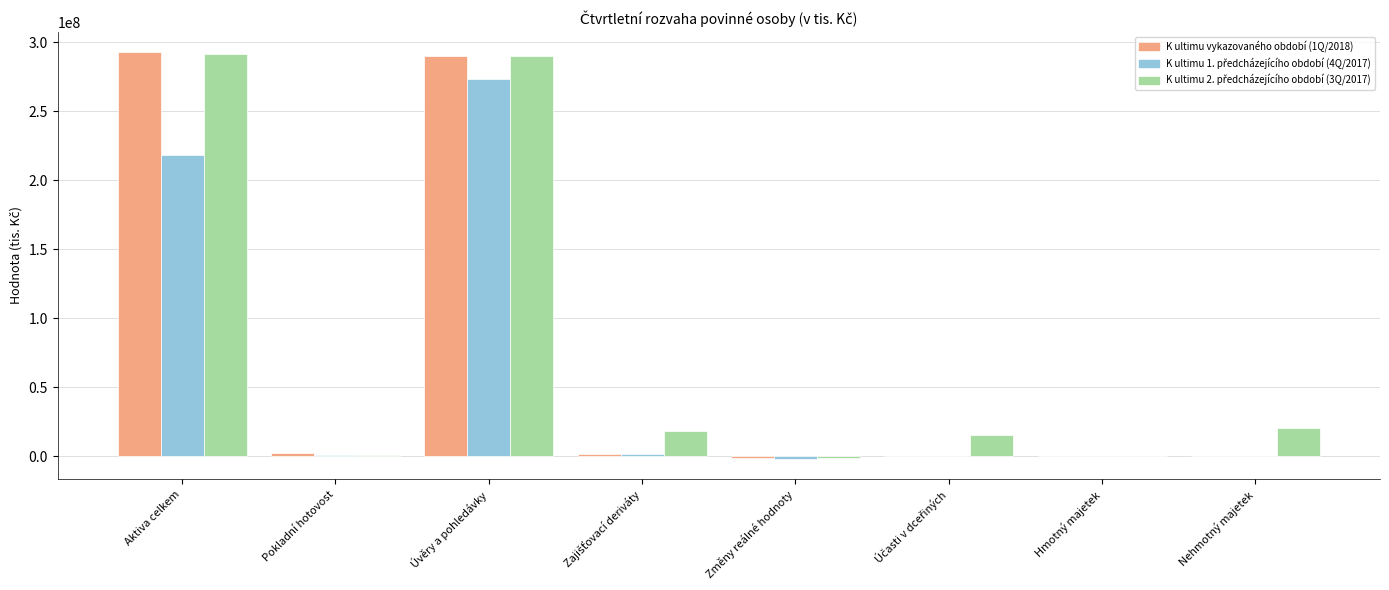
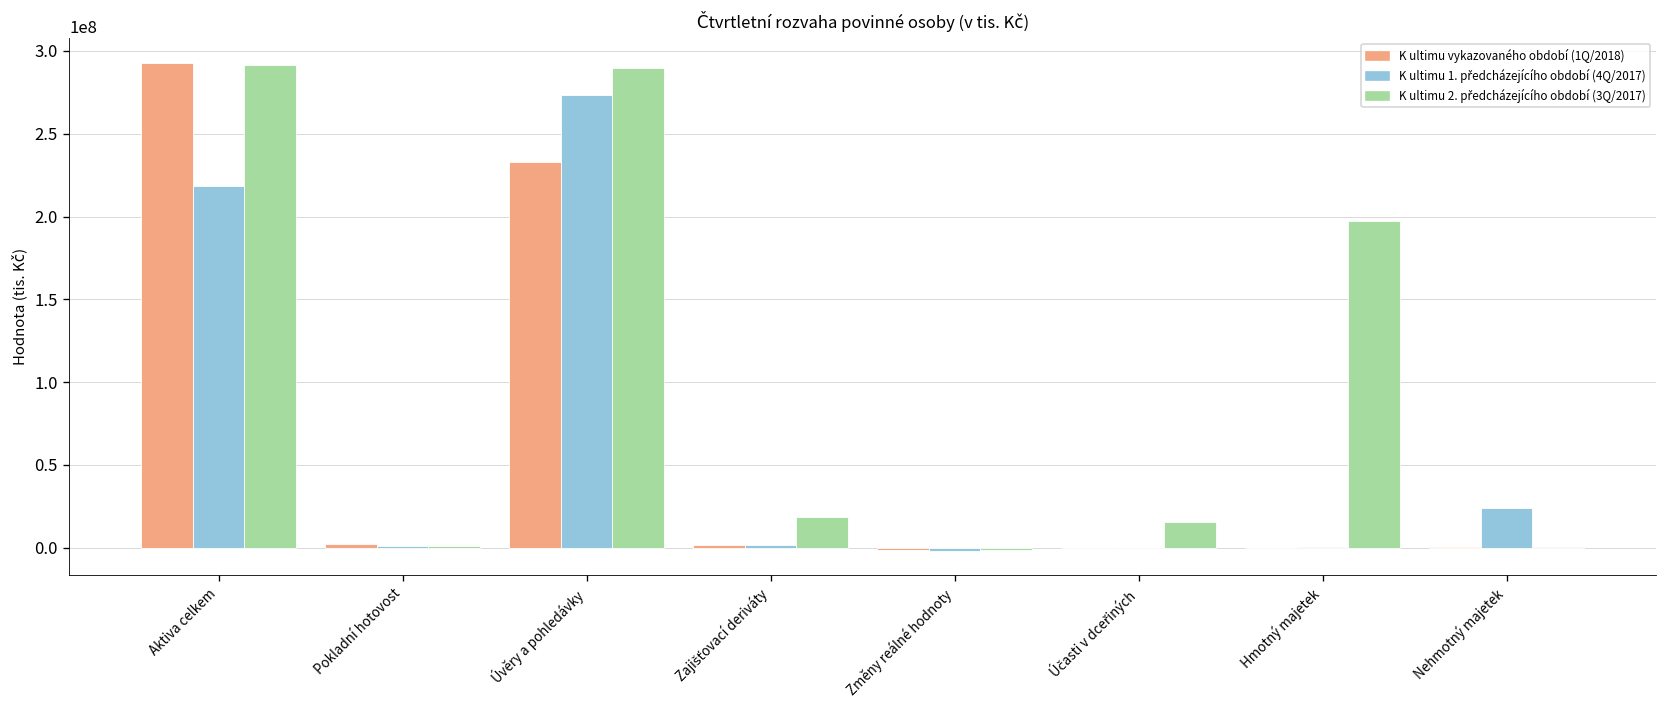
  {
    "K ultimu vykazovaného období (1Q/2018)": {
      "Aktiva celkem": 293000000,
      "Pokladní hotovost": 2000000,
-     "Úvěry a pohledávky": 290000000
+     "Úvěry a pohledávky": 233000000
    },
    "K ultimu 1. předcházejícího období (4Q/2017)": {
      "Aktiva celkem": 219000000,
      "Úvěry a pohledávky": 273000000,
      "Zajišťovací deriváty": 2000000,
      "Změny reálné hodnoty": -2000000,
-     "Nehmotný majetek": 0
+     "Nehmotný majetek": 24000000
    },
    "K ultimu 2. předcházejícího období (3Q/2017)": {
      "Aktiva celkem": 292000000,
      "Úvěry a pohledávky": 290000000,
      "Zajišťovací deriváty": 19000000,
      "Účasti v dceřiných": 16000000,
-     "Hmotný majetek": 0,
-     "Nehmotný majetek": 20000000
+     "Hmotný majetek": 197000000,
+     "Nehmotný majetek": 0
    }
  }
